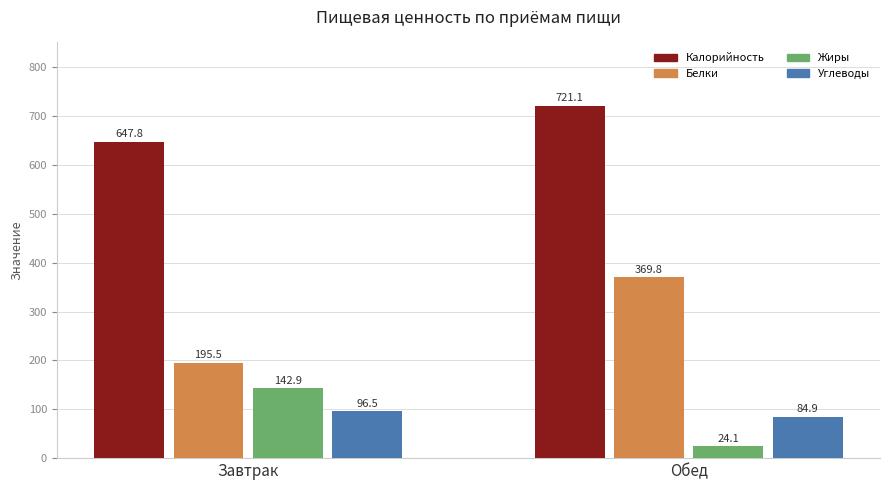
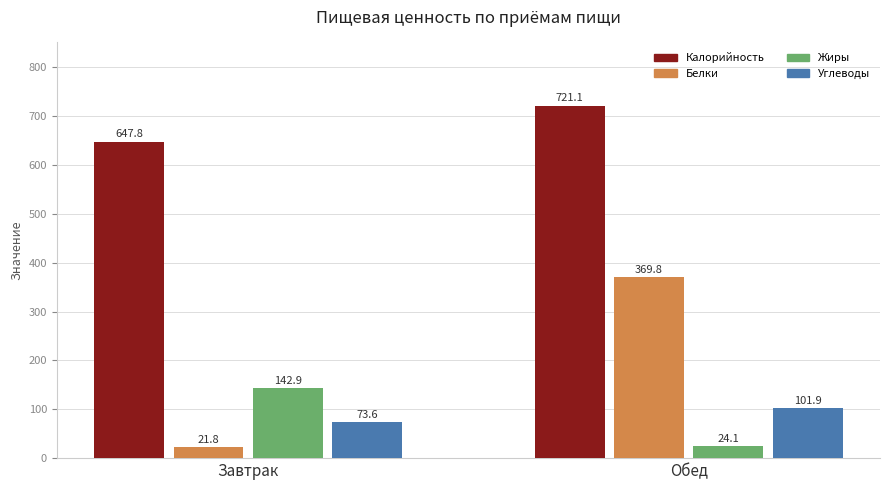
  {
    "Калорийность": {
      "Завтрак": 647.8,
      "Обед": 721.1
    },
    "Белки": {
-     "Завтрак": 195.5,
+     "Завтрак": 21.8,
      "Обед": 369.8
    },
    "Жиры": {
      "Завтрак": 142.9,
      "Обед": 24.1
    },
    "Углеводы": {
-     "Завтрак": 96.5,
-     "Обед": 84.9
+     "Завтрак": 73.6,
+     "Обед": 101.9
    }
  }
